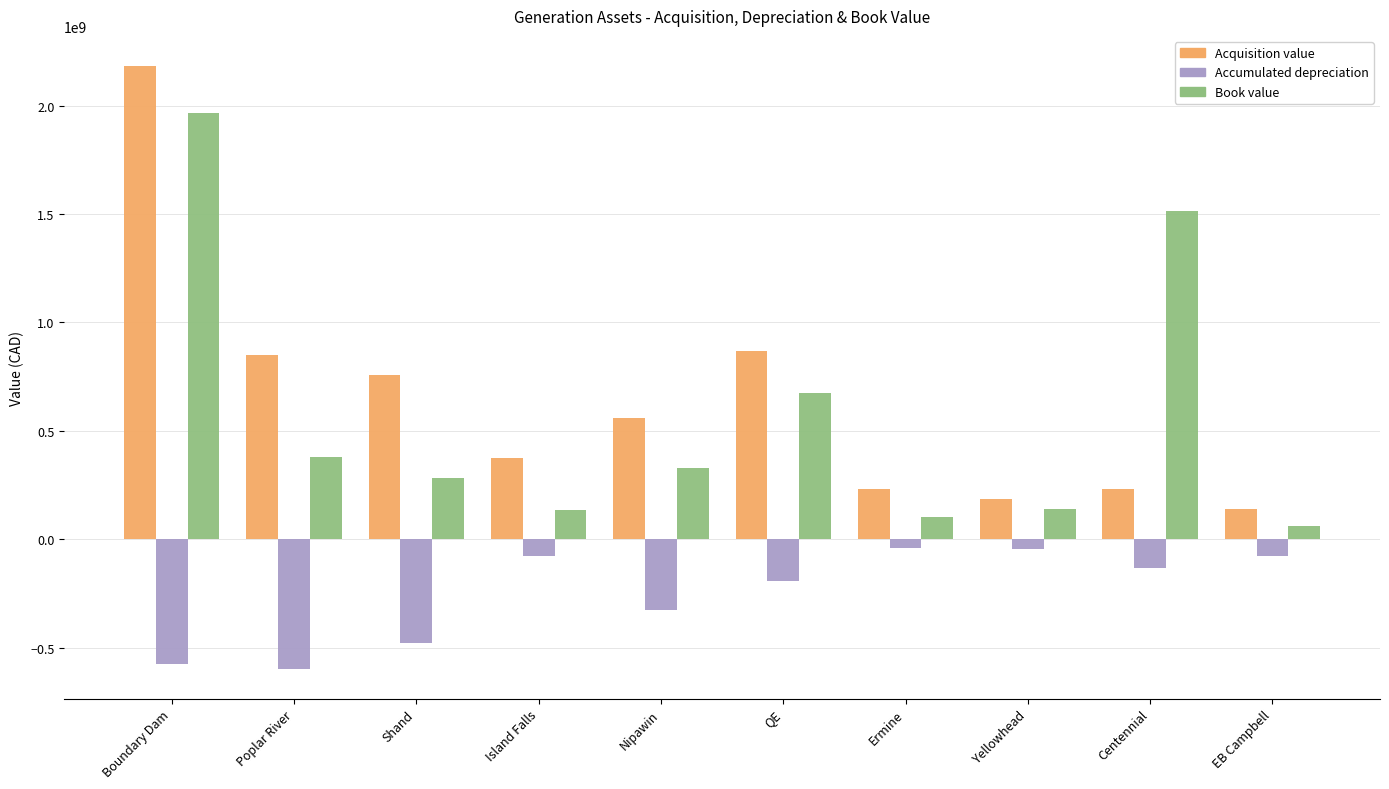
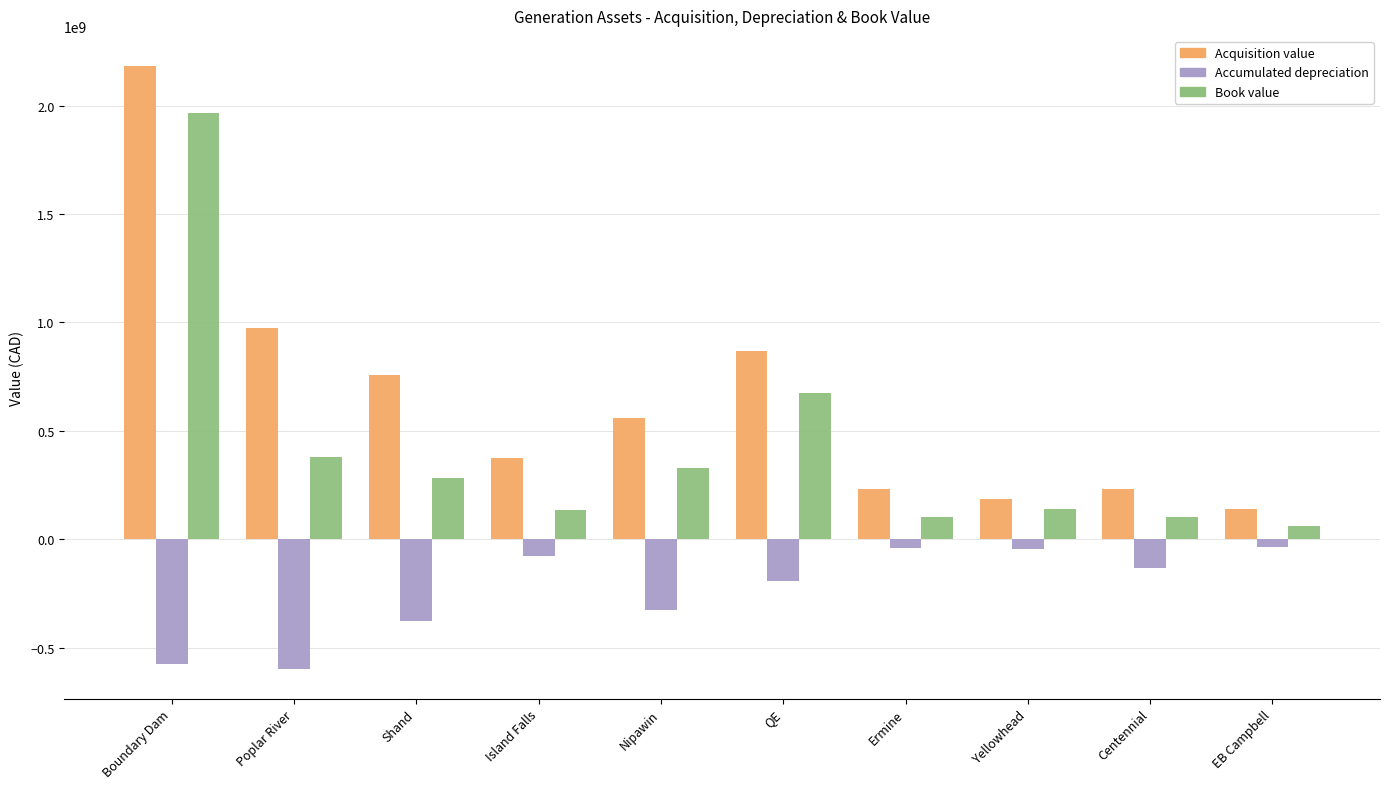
  {
    "Acquisition value": {
      "Boundary Dam": 2180000000,
-     "Poplar River": 850000000,
+     "Poplar River": 980000000,
      "Shand": 760000000,
      "Island Falls": 380000000,
      "Nipawin": 560000000,
      "QE": 870000000,
      "Ermine": 230000000,
      "Yellowhead": 180000000,
      "Centennial": 230000000,
      "EB Campbell": 140000000
    },
    "Accumulated depreciation": {
      "Boundary Dam": -580000000,
      "Poplar River": -600000000,
-     "Shand": -480000000,
+     "Shand": -380000000,
      "Island Falls": -80000000,
      "Nipawin": -330000000,
      "QE": -190000000,
      "Ermine": -40000000,
      "Yellowhead": -40000000,
      "Centennial": -130000000,
-     "EB Campbell": -80000000
+     "EB Campbell": -40000000
    },
    "Book value": {
      "Boundary Dam": 1970000000,
      "Poplar River": 380000000,
      "Shand": 280000000,
      "Island Falls": 140000000,
      "Nipawin": 330000000,
      "QE": 680000000,
      "Ermine": 100000000,
      "Yellowhead": 140000000,
-     "Centennial": 1510000000,
+     "Centennial": 100000000,
      "EB Campbell": 60000000
    }
  }
